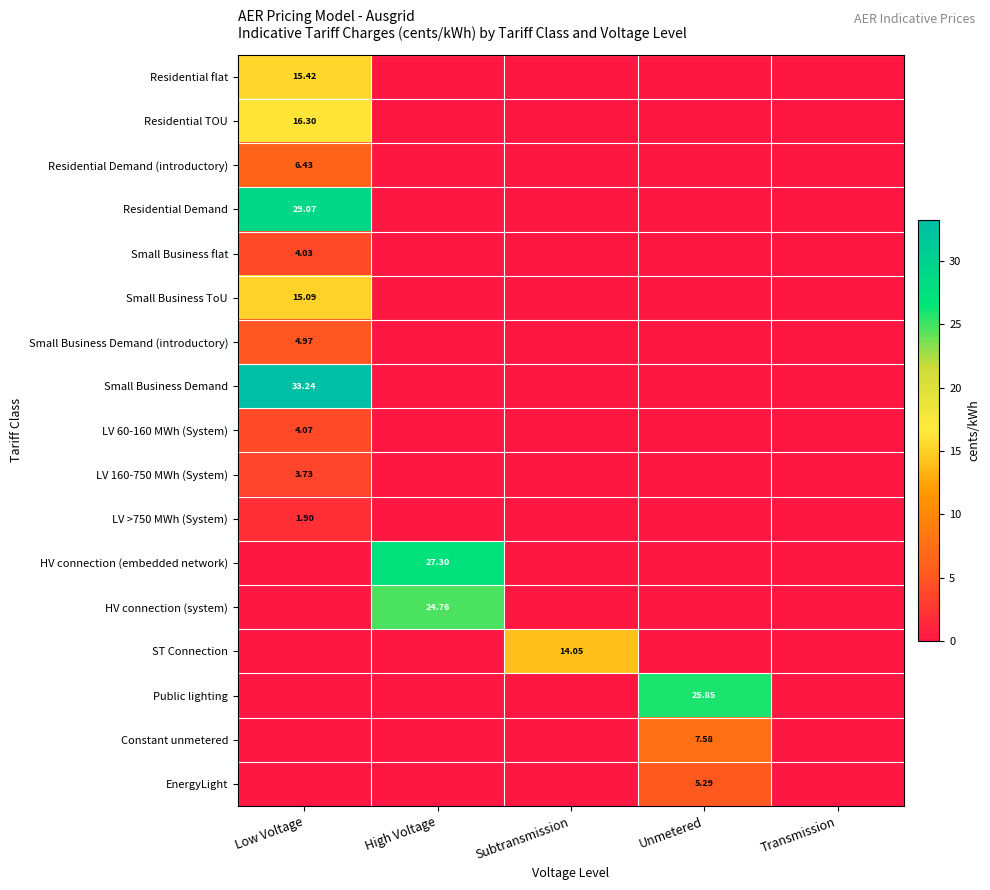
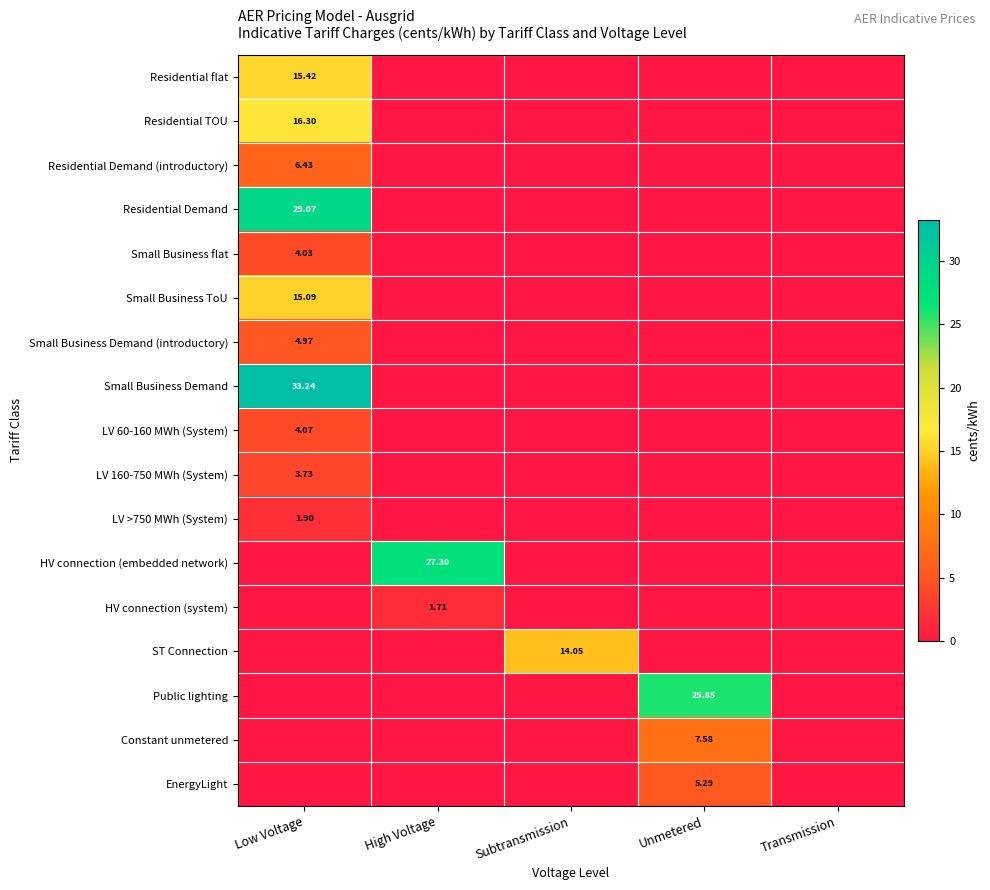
  {
    "Residential flat": {
      "Low Voltage": 15.42
    },
    "Residential TOU": {
      "Low Voltage": 16.30
    },
    "Residential Demand (introductory)": {
      "Low Voltage": 6.43
    },
    "Residential Demand": {
      "Low Voltage": 29.07
    },
    "Small Business flat": {
      "Low Voltage": 4.03
    },
    "Small Business ToU": {
      "Low Voltage": 15.09
    },
    "Small Business Demand (introductory)": {
      "Low Voltage": 4.97
    },
    "Small Business Demand": {
      "Low Voltage": 33.24
    },
    "LV 60-160 MWh (System)": {
      "Low Voltage": 4.07
    },
    "LV 160-750 MWh (System)": {
      "Low Voltage": 3.73
    },
    "LV >750 MWh (System)": {
      "Low Voltage": 1.90
    },
    "HV connection (embedded network)": {
      "High Voltage": 27.30
    },
    "HV connection (system)": {
-     "High Voltage": 24.76
+     "High Voltage": 1.71
    },
    "ST Connection": {
      "Subtransmission": 14.05
    },
    "Public lighting": {
      "Unmetered": 25.85
    },
    "Constant unmetered": {
      "Unmetered": 7.58
    },
    "EnergyLight": {
      "Unmetered": 5.29
    }
  }
